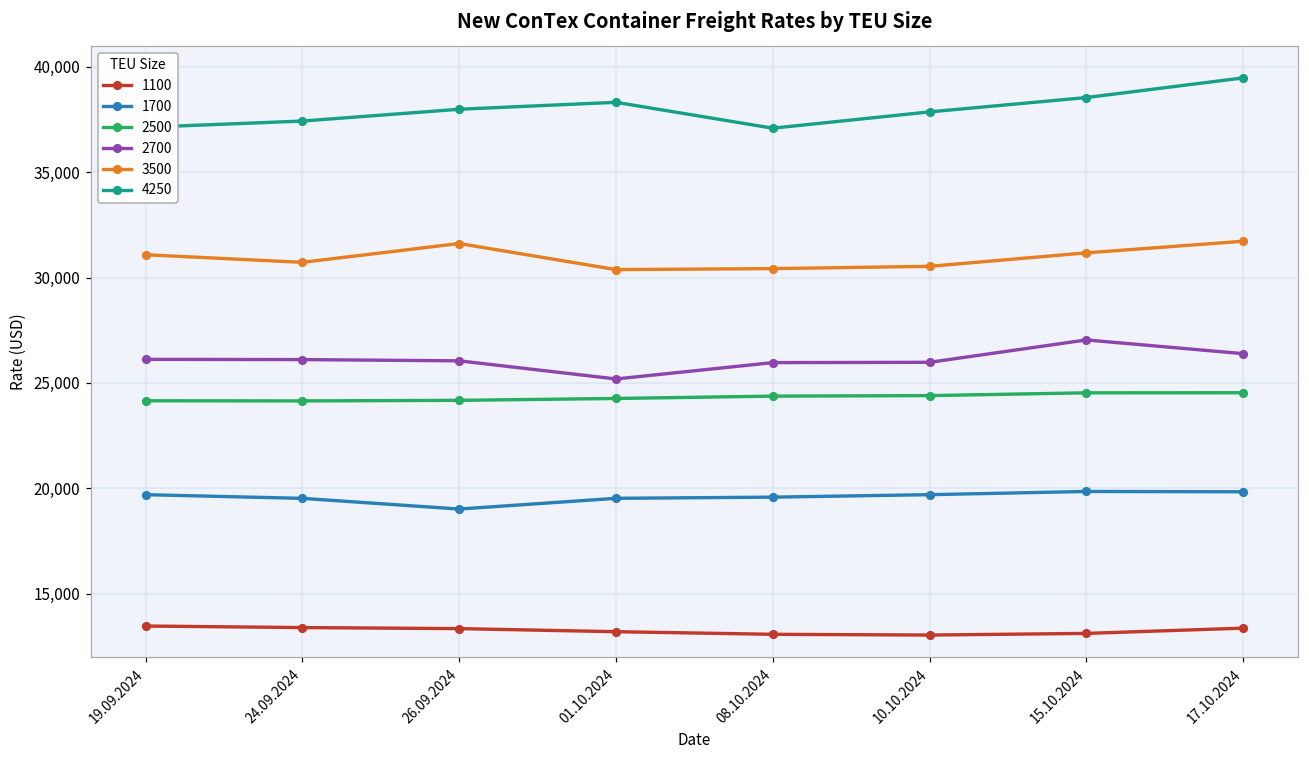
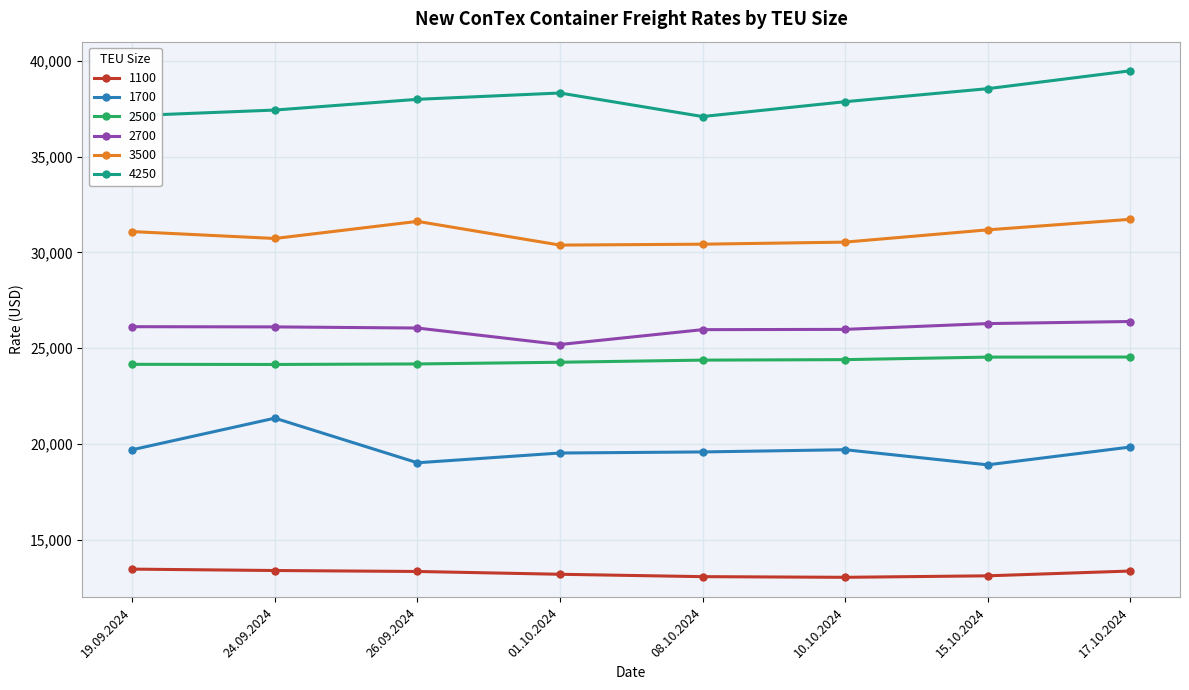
  {
    "1100": {
      "19.09.2024": "13,500",
      "24.09.2024": "13,400",
      "26.09.2024": "13,300",
      "01.10.2024": "13,200",
      "08.10.2024": "13,100",
      "10.10.2024": "13,000",
      "15.10.2024": "13,100",
      "17.10.2024": "13,400"
    },
    "1700": {
      "19.09.2024": "19,700",
-     "24.09.2024": "19,500",
+     "24.09.2024": "21,300",
      "26.09.2024": "19,000",
      "01.10.2024": "19,500",
      "08.10.2024": "19,600",
      "10.10.2024": "19,700",
-     "15.10.2024": "19,900",
+     "15.10.2024": "18,900",
      "17.10.2024": "19,800"
    },
    "2700": {
      "19.09.2024": "26,100",
      "24.09.2024": "26,100",
      "26.09.2024": "26,100",
      "01.10.2024": "25,200",
      "08.10.2024": "26,000",
      "10.10.2024": "26,000",
-     "15.10.2024": "27,000",
+     "15.10.2024": "26,300",
      "17.10.2024": "26,400"
    },
    "3500": {
      "19.09.2024": "31,100",
      "24.09.2024": "30,700",
      "26.09.2024": "31,600",
      "01.10.2024": "30,400",
      "08.10.2024": "30,400",
      "10.10.2024": "30,500",
      "15.10.2024": "31,200",
      "17.10.2024": "31,700"
    }
  }
